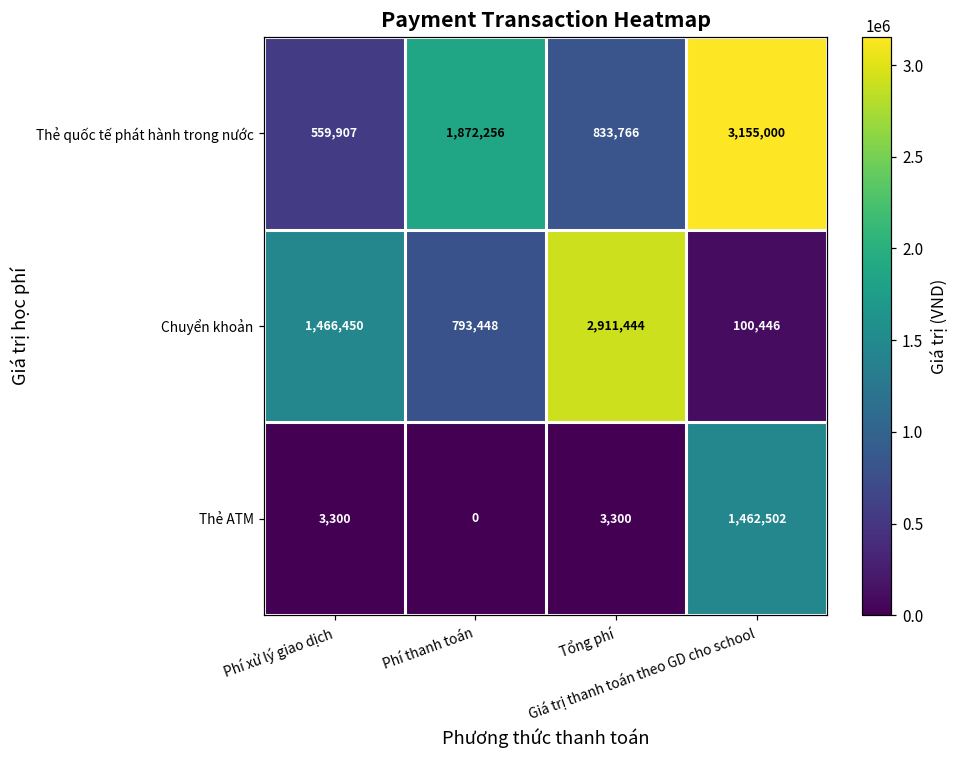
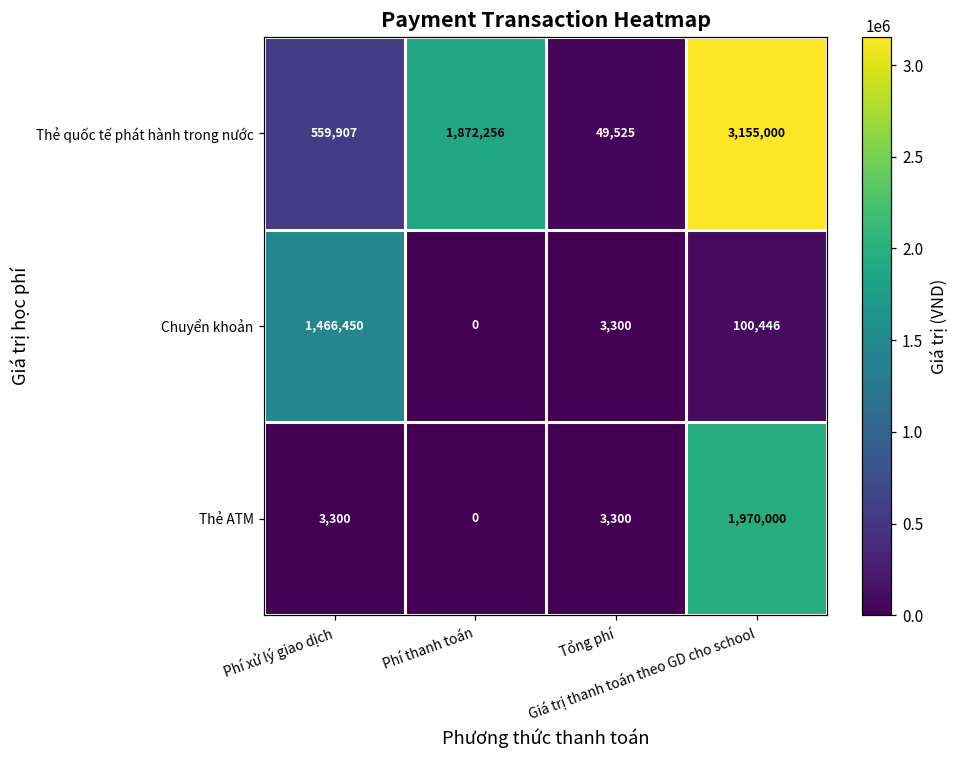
  {
    "Thẻ quốc tế phát hành trong nước": {
      "Phí xử lý giao dịch": "559,907",
      "Phí thanh toán": "1,872,256",
-     "Tổng phí": "833,766",
+     "Tổng phí": "49,525",
      "Giá trị thanh toán theo GD cho school": "3,155,000"
    },
    "Chuyển khoản": {
      "Phí xử lý giao dịch": "1,466,450",
-     "Phí thanh toán": "793,448",
-     "Tổng phí": "2,911,444",
+     "Phí thanh toán": "0",
+     "Tổng phí": "3,300",
      "Giá trị thanh toán theo GD cho school": "100,446"
    },
    "Thẻ ATM": {
      "Phí xử lý giao dịch": "3,300",
      "Phí thanh toán": "0",
      "Tổng phí": "3,300",
-     "Giá trị thanh toán theo GD cho school": "1,462,502"
+     "Giá trị thanh toán theo GD cho school": "1,970,000"
    }
  }
